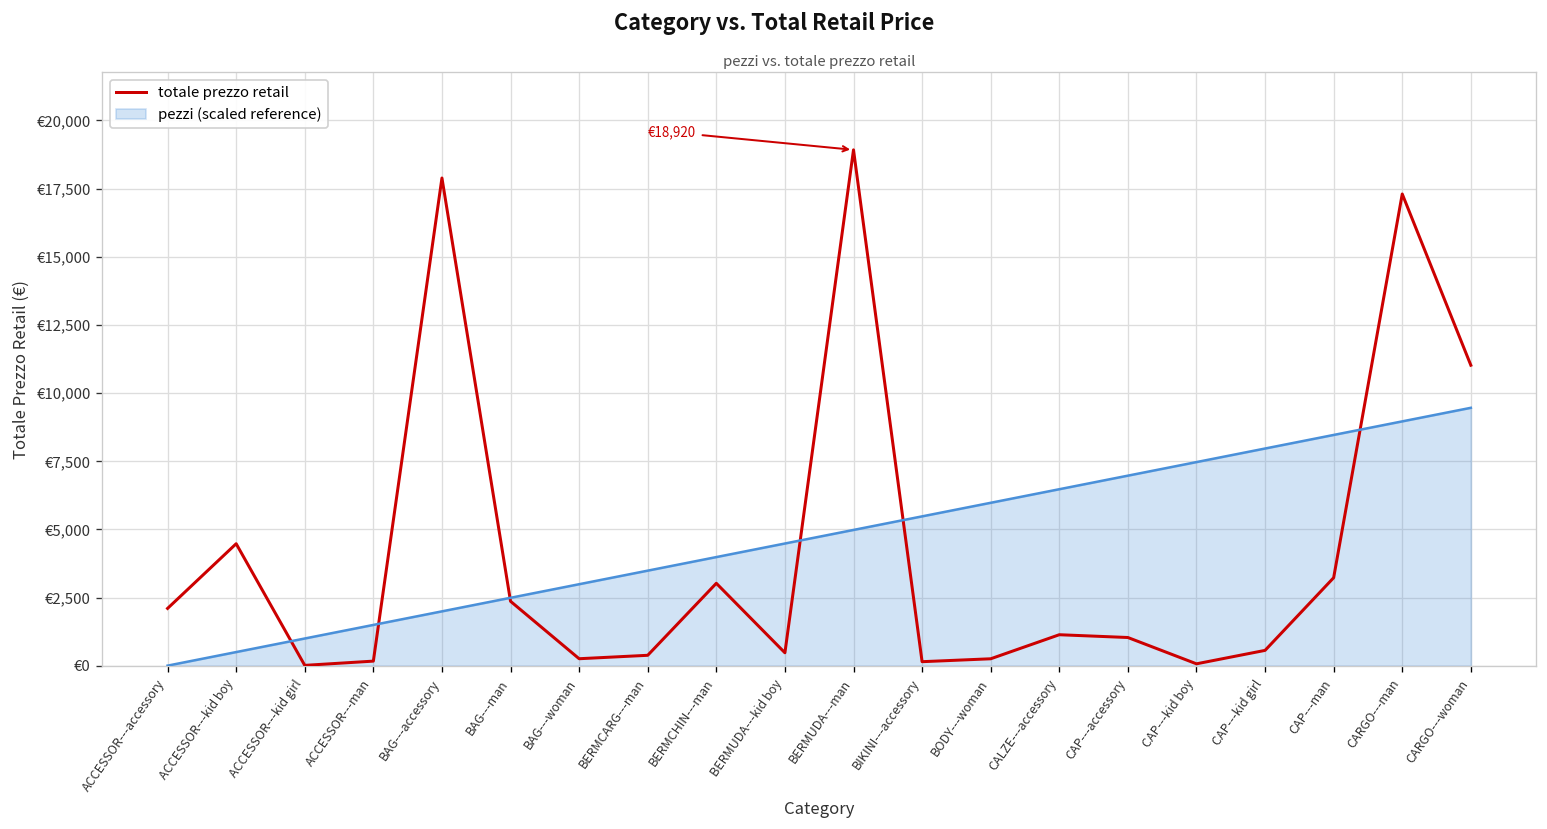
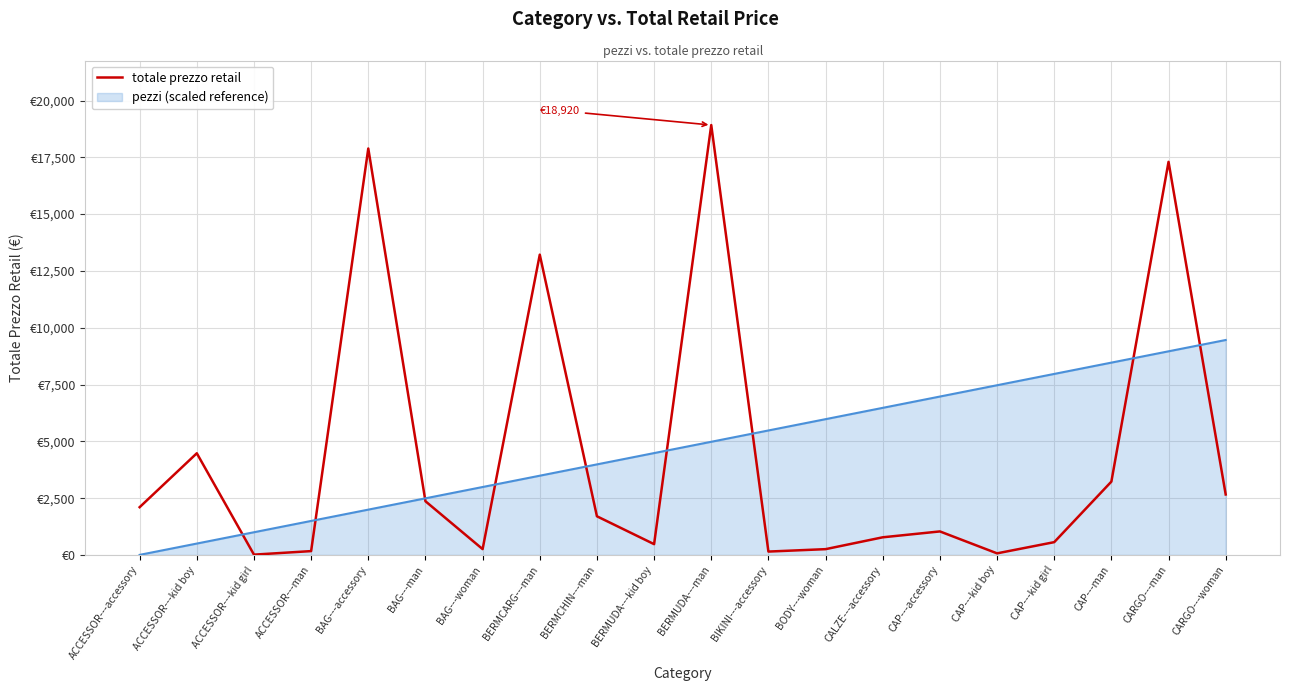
  {
    "totale prezzo retail": {
      "ACCESSOR---accessory": "€2,100",
      "ACCESSOR---kid boy": "€4,500",
      "ACCESSOR---kid girl": "€0",
      "ACCESSOR---man": "€200",
      "BAG---accessory": "€17,900",
      "BAG---man": "€2,400",
      "BAG---woman": "€300",
-     "BERMCARG---man": "€400",
-     "BERMCHIN---man": "€3,000",
+     "BERMCARG---man": "€13,200",
+     "BERMCHIN---man": "€1,700",
      "BERMUDA---kid boy": "€500",
      "BIKINI---accessory": "€100",
      "BODY---woman": "€300",
-     "CALZE---accessory": "€1,100",
+     "CALZE---accessory": "€800",
      "CAP---accessory": "€1,000",
      "CAP---kid boy": "€100",
      "CAP---kid girl": "€600",
      "CAP---man": "€3,200",
      "CARGO---man": "€17,300",
-     "CARGO---woman": "€11,000"
+     "CARGO---woman": "€2,700"
    },
    "pezzi (scaled reference)": {
      "ACCESSOR---accessory": "€0",
      "ACCESSOR---kid boy": "€500",
      "ACCESSOR---kid girl": "€1,000",
      "ACCESSOR---man": "€1,500",
      "BAG---accessory": "€2,000",
      "BAG---man": "€2,500",
      "BAG---woman": "€3,000",
      "BERMCARG---man": "€3,500",
      "BERMCHIN---man": "€4,000",
      "BERMUDA---kid boy": "€4,500",
      "BERMUDA---man": "€5,000",
      "BIKINI---accessory": "€5,500",
      "BODY---woman": "€6,000",
      "CALZE---accessory": "€6,500",
      "CAP---accessory": "€7,000",
      "CAP---kid boy": "€7,500",
      "CAP---kid girl": "€8,000",
      "CAP---man": "€8,500",
      "CARGO---man": "€9,000",
      "CARGO---woman": "€9,500"
    }
  }
